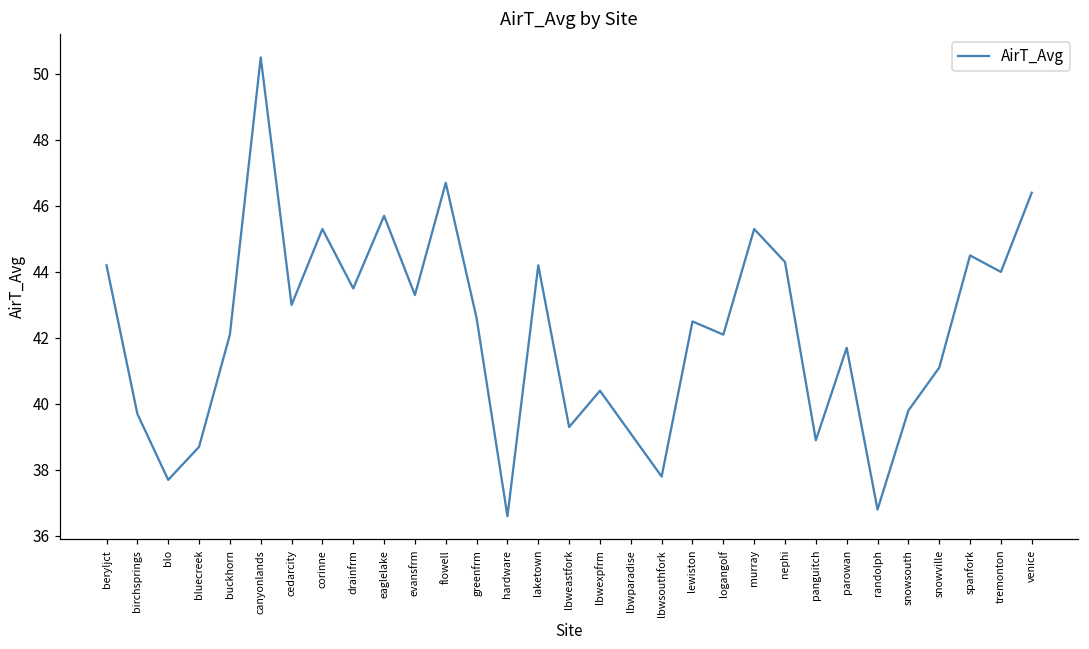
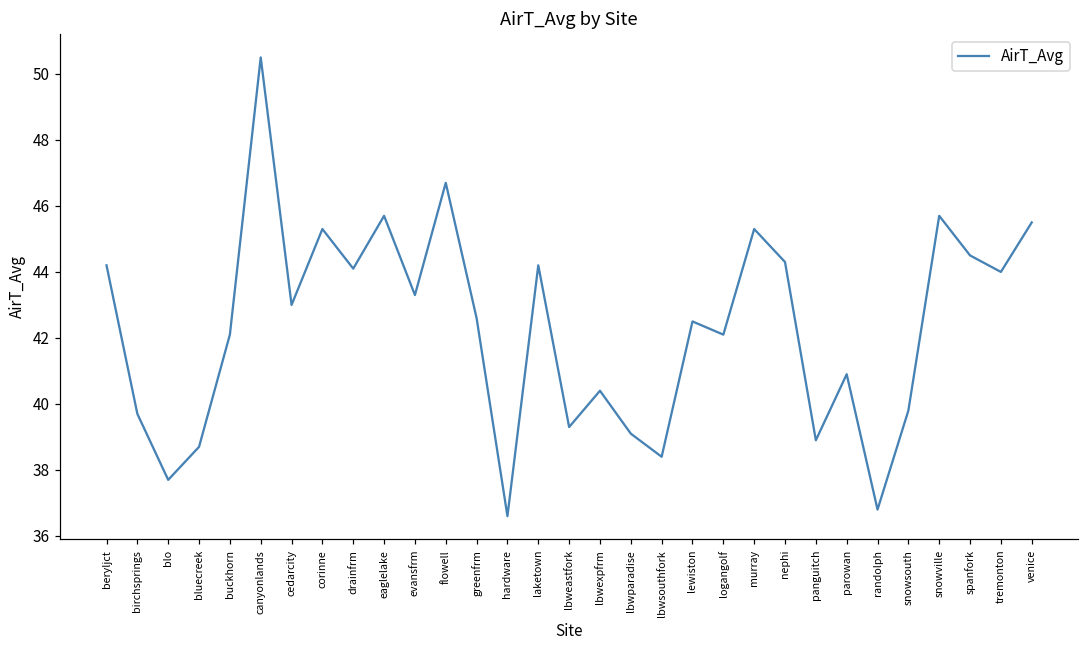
  {
    "beryljct": 44.2,
    "birchsprings": 39.7,
    "blo": 37.7,
    "bluecreek": 38.7,
    "buckhorn": 42.1,
    "canyonlands": 50.5,
    "cedarcity": 43.0,
    "corinne": 45.3,
-   "drainfrm": 43.5,
+   "drainfrm": 44.1,
    "eaglelake": 45.7,
    "evansfrm": 43.3,
    "flowell": 46.7,
    "greenfrm": 42.6,
    "hardware": 36.6,
    "laketown": 44.2,
    "lbweastfork": 39.3,
    "lbwexpfrm": 40.4,
    "lbwparadise": 39.1,
-   "lbwsouthfork": 37.8,
+   "lbwsouthfork": 38.4,
    "lewiston": 42.5,
    "logangolf": 42.1,
    "murray": 45.3,
    "nephi": 44.3,
    "panguitch": 38.9,
-   "parowan": 41.7,
+   "parowan": 40.9,
    "randolph": 36.8,
    "snowsouth": 39.8,
-   "snowville": 41.1,
+   "snowville": 45.7,
    "spanfork": 44.5,
    "tremonton": 44.0,
-   "venice": 46.4
+   "venice": 45.5
  }
